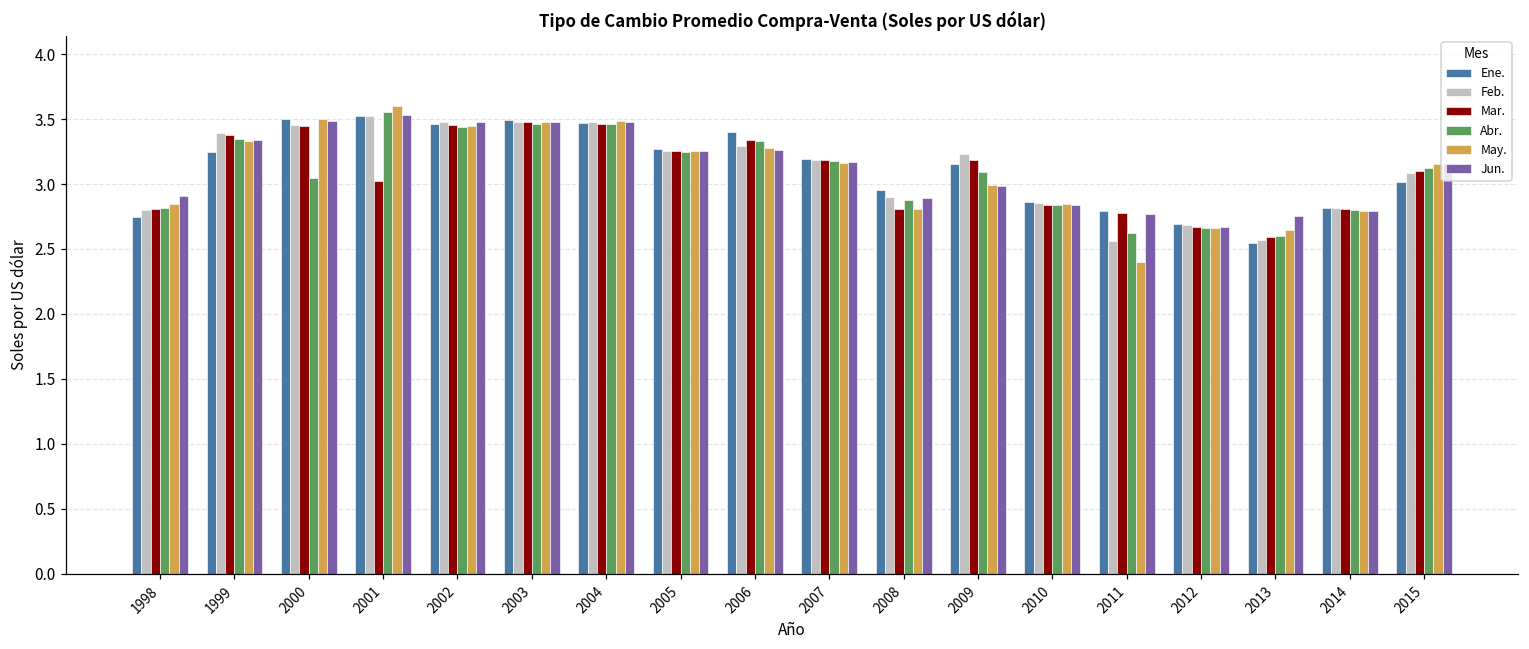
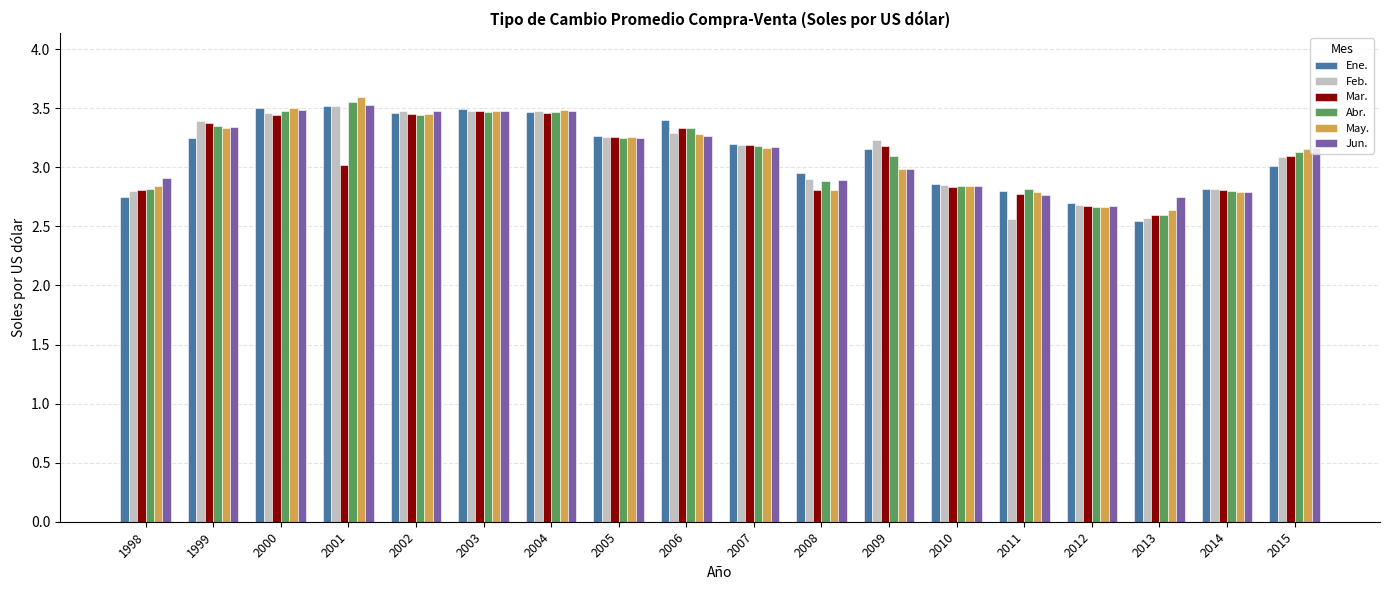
  {
    "Feb.": {
      "1998": 2.80,
      "1999": 3.39,
      "2000": 3.46,
      "2001": 3.52,
      "2002": 3.47,
      "2003": 3.48,
      "2004": 3.48,
      "2005": 3.25,
      "2006": 3.29,
      "2007": 3.19,
      "2008": 2.90,
      "2009": 3.23,
      "2010": 2.85,
      "2011": 2.56,
      "2012": 2.68,
      "2013": 2.57,
      "2014": 2.82,
      "2015": 3.08
    },
    "Mar.": {
      "1998": 2.81,
      "1999": 3.38,
      "2000": 3.44,
      "2001": 3.02,
      "2002": 3.45,
      "2003": 3.48,
      "2004": 3.46,
      "2005": 3.26,
      "2006": 3.34,
      "2007": 3.19,
      "2008": 2.81,
      "2009": 3.18,
      "2010": 2.84,
      "2011": 2.78,
      "2012": 2.67,
      "2013": 2.59,
      "2014": 2.81,
      "2015": 3.10
    },
    "Abr.": {
      "1998": 2.82,
      "1999": 3.35,
-     "2000": 3.05,
+     "2000": 3.48,
      "2001": 3.55,
      "2002": 3.44,
      "2003": 3.46,
      "2004": 3.47,
      "2005": 3.25,
      "2006": 3.33,
      "2007": 3.18,
      "2008": 2.88,
      "2009": 3.09,
      "2010": 2.84,
-     "2011": 2.62,
+     "2011": 2.82,
      "2012": 2.66,
      "2013": 2.60,
      "2014": 2.80,
      "2015": 3.13
    },
    "May.": {
      "1998": 2.84,
      "1999": 3.33,
      "2000": 3.50,
      "2001": 3.60,
      "2002": 3.45,
      "2003": 3.48,
      "2004": 3.48,
      "2005": 3.25,
      "2006": 3.28,
      "2007": 3.16,
      "2008": 2.81,
      "2009": 2.99,
      "2010": 2.85,
-     "2011": 2.40,
+     "2011": 2.79,
      "2012": 2.66,
      "2013": 2.64,
      "2014": 2.79,
      "2015": 3.15
    }
  }
